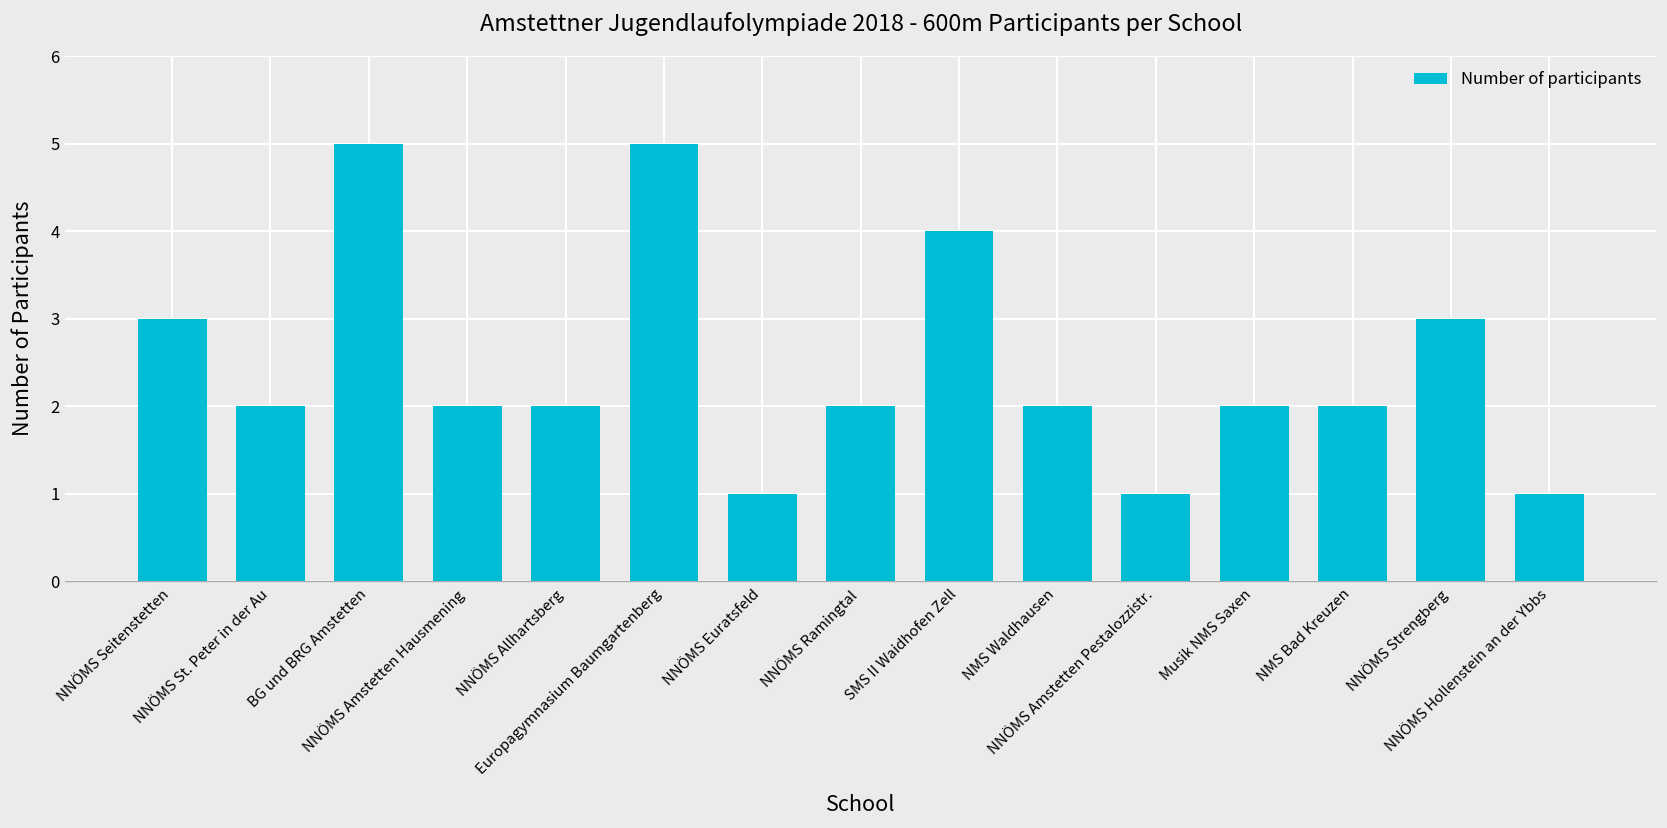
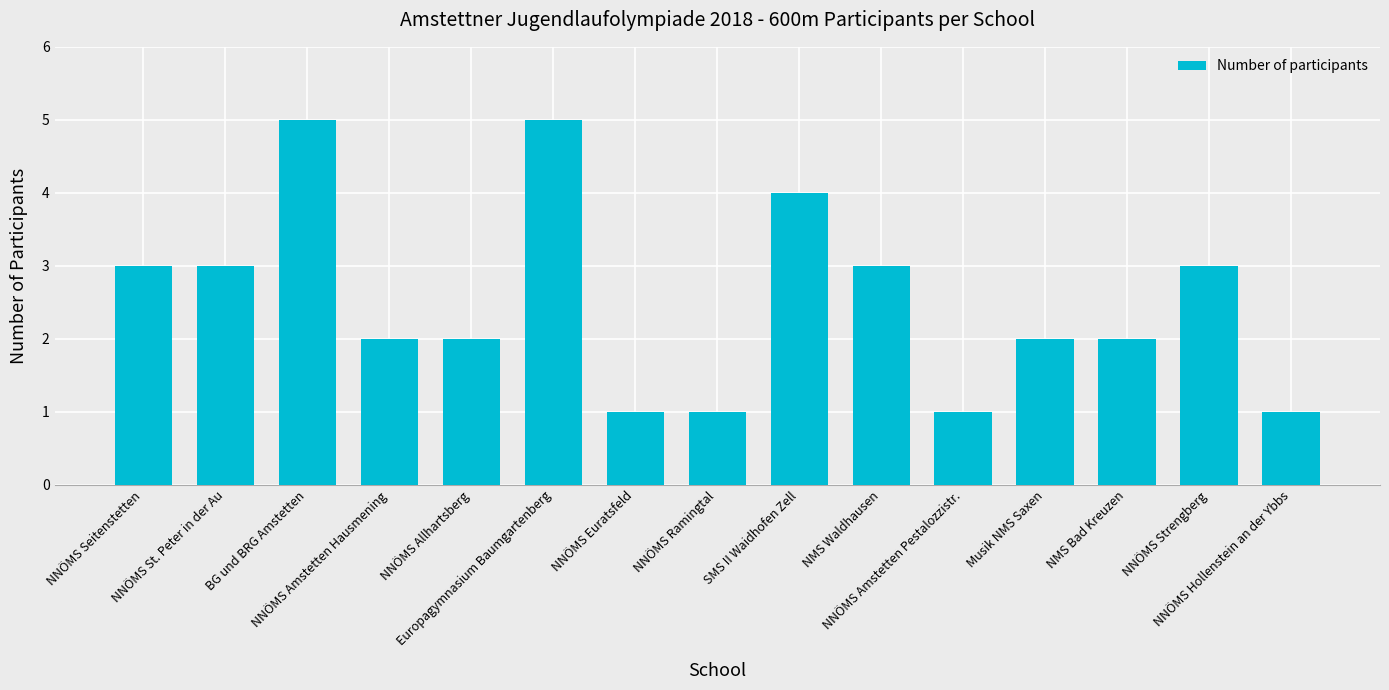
  {
    "NNÖMS Seitenstetten": 3,
-   "NNÖMS St. Peter in der Au": 2,
+   "NNÖMS St. Peter in der Au": 3,
    "BG und BRG Amstetten": 5,
    "NNÖMS Amstetten Hausmening": 2,
    "NNÖMS Allhartsberg": 2,
    "Europagymnasium Baumgartenberg": 5,
    "NNÖMS Euratsfeld": 1,
-   "NNÖMS Ramingtal": 2,
+   "NNÖMS Ramingtal": 1,
    "SMS II Waidhofen Zell": 4,
-   "NMS Waldhausen": 2,
+   "NMS Waldhausen": 3,
    "NNÖMS Amstetten Pestalozzistr.": 1,
    "Musik NMS Saxen": 2,
    "NMS Bad Kreuzen": 2,
    "NNÖMS Strengberg": 3,
    "NNÖMS Hollenstein an der Ybbs": 1
  }
